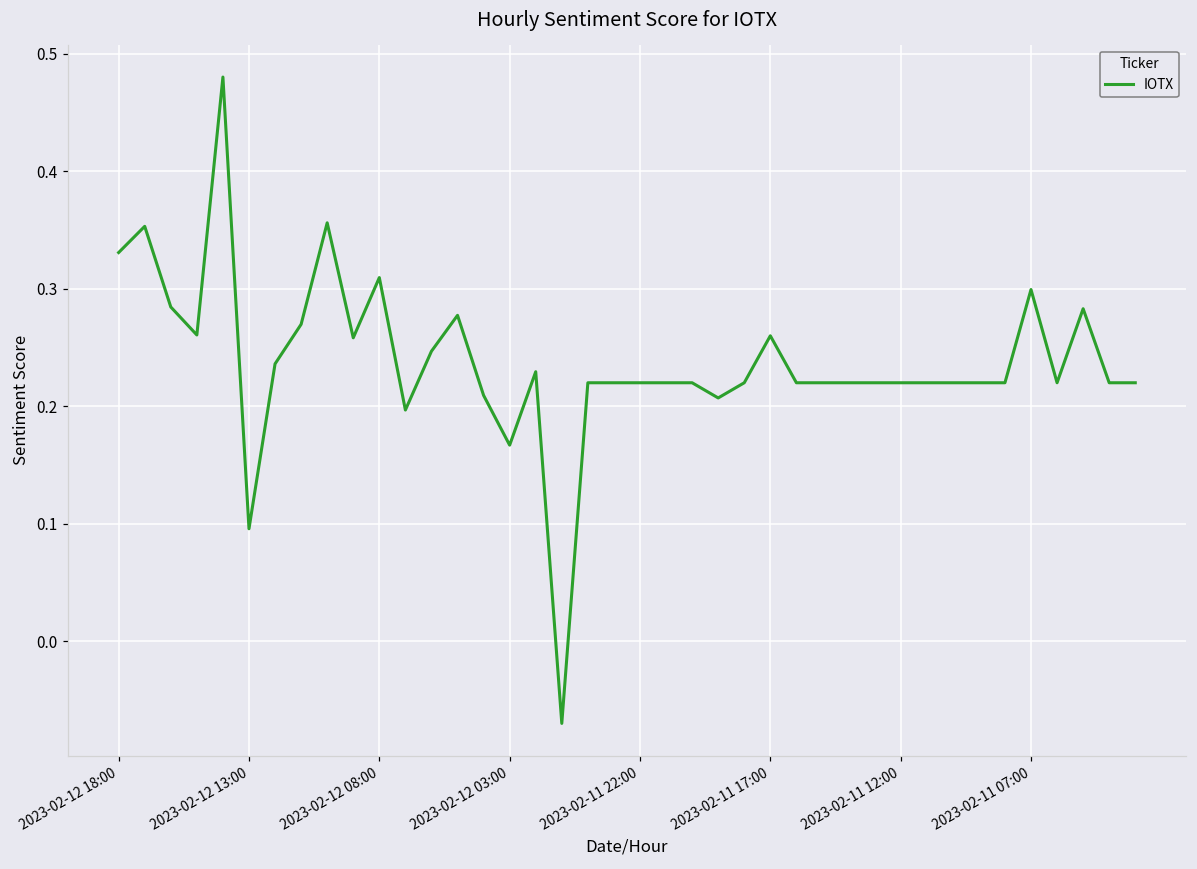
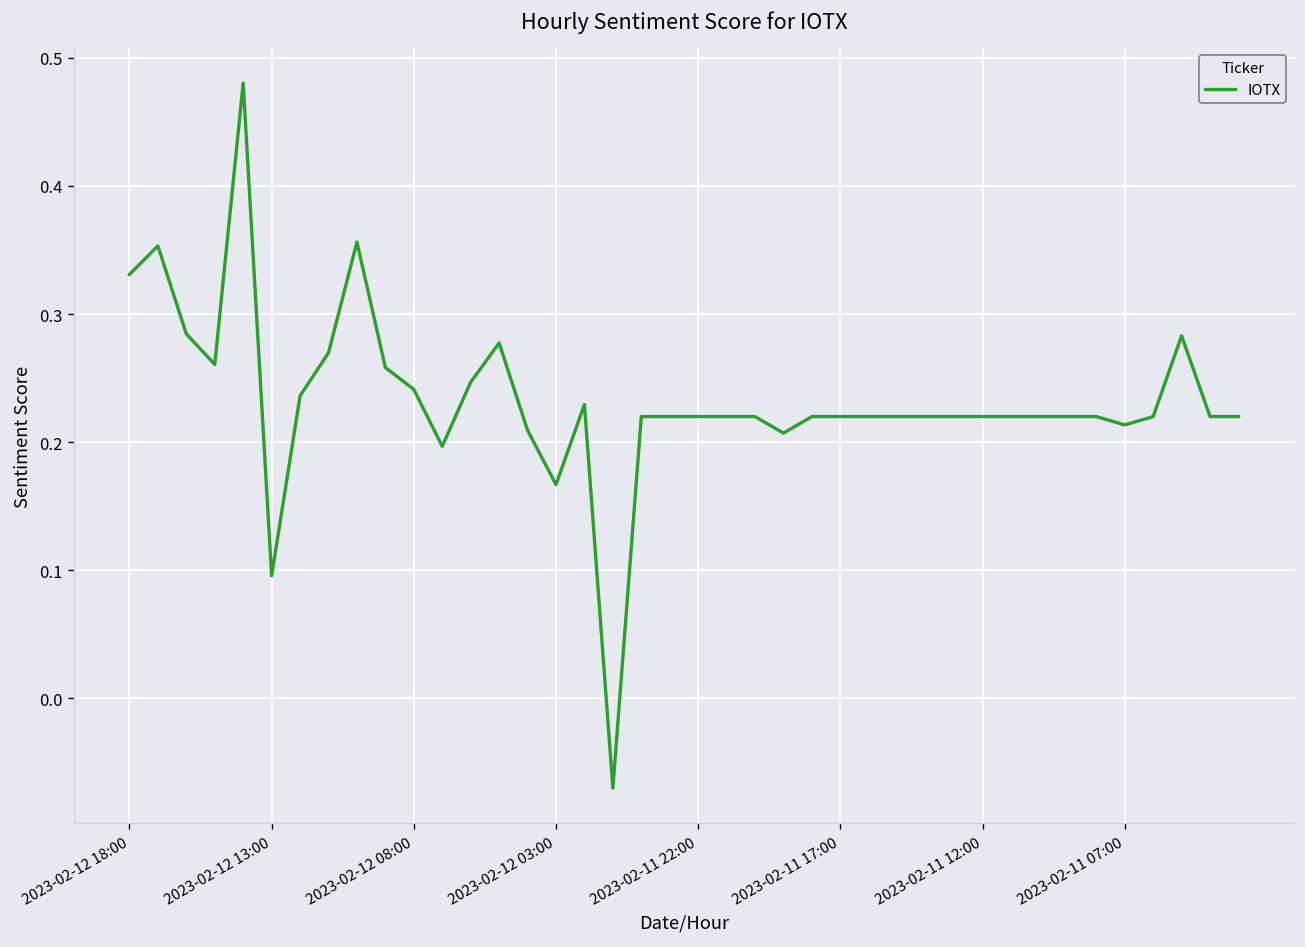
  {
    "2023-02-12 18:00": 0.331,
    "2023-02-12 13:00": 0.096,
-   "2023-02-12 08:00": 0.310,
+   "2023-02-12 08:00": 0.241,
    "2023-02-12 03:00": 0.167,
    "2023-02-11 22:00": 0.220,
-   "2023-02-11 17:00": 0.26,
+   "2023-02-11 17:00": 0.22,
    "2023-02-11 12:00": 0.220,
-   "2023-02-11 07:00": 0.299
+   "2023-02-11 07:00": 0.213
  }
